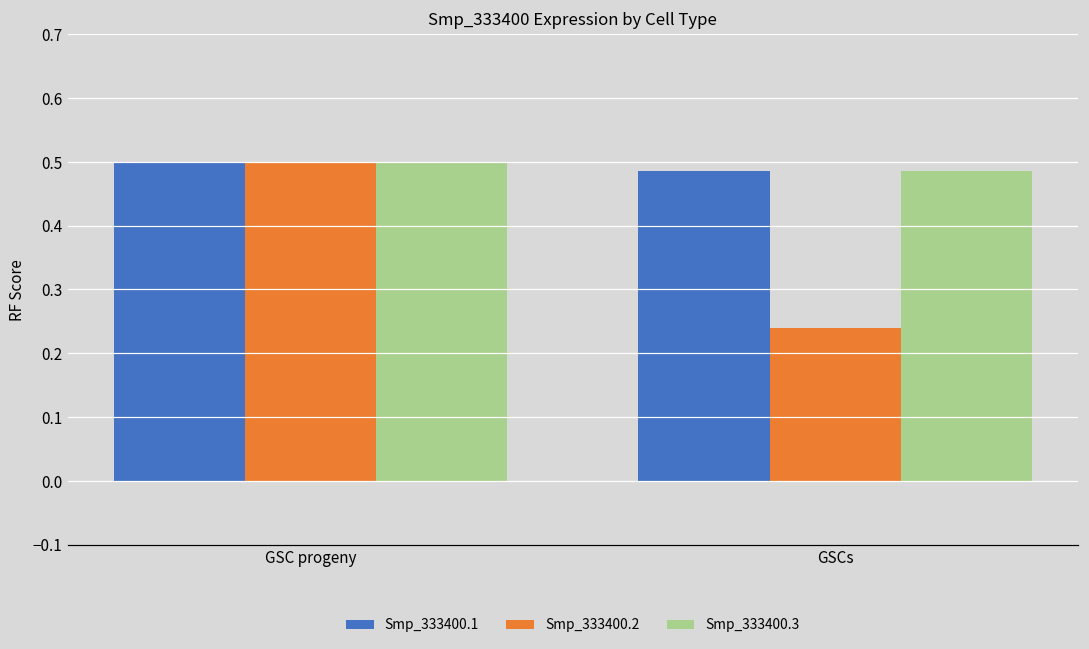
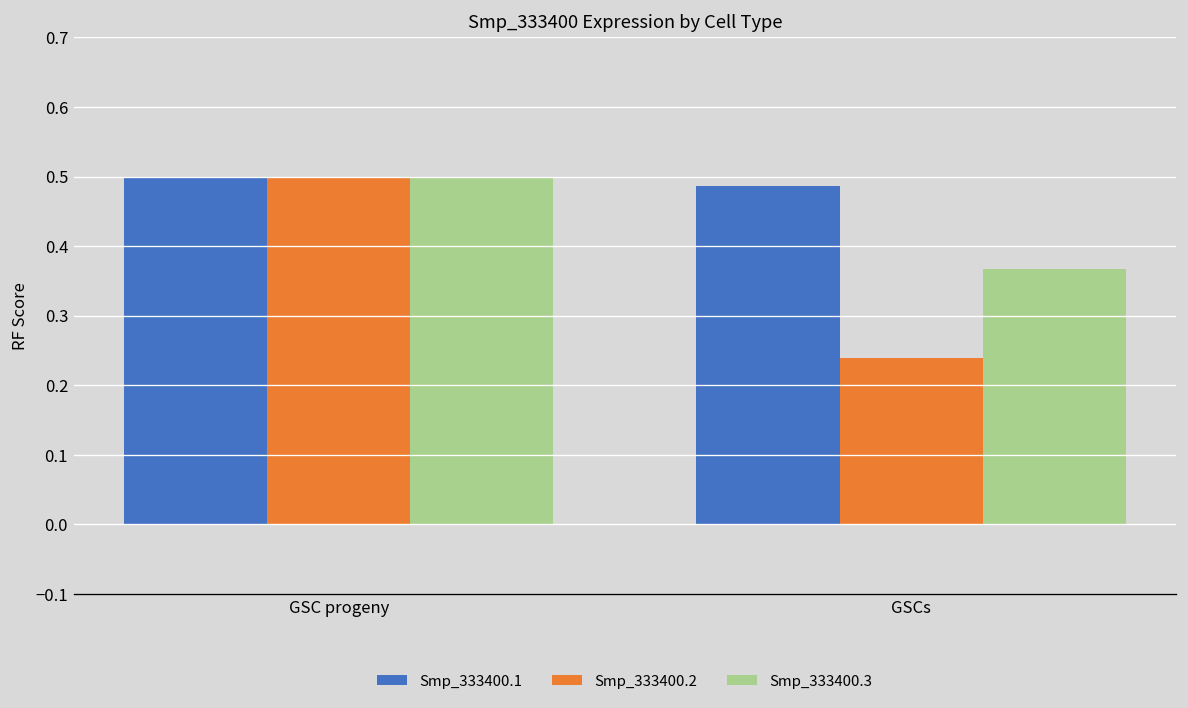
  {
    "Smp_333400.1": {
      "GSC progeny": 0.50,
      "GSCs": 0.49
    },
    "Smp_333400.2": {
      "GSC progeny": 0.50,
      "GSCs": 0.24
    },
    "Smp_333400.3": {
      "GSC progeny": 0.50,
-     "GSCs": 0.49
+     "GSCs": 0.37
    }
  }
